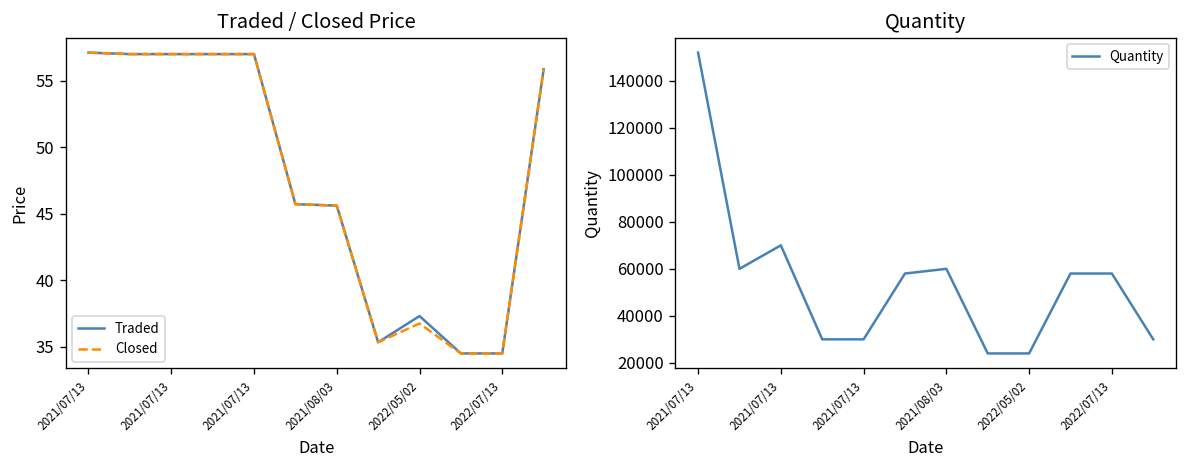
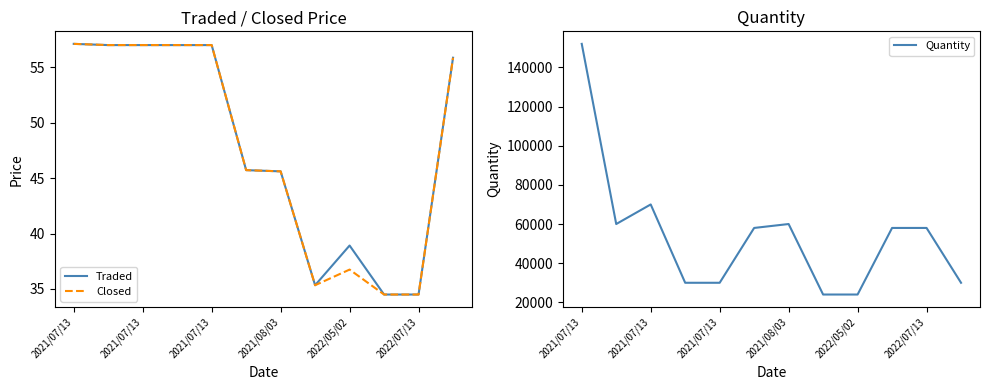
  {
    "Traded / Closed Price": {
      "Traded": {
-       "2022/05/02": 37.3
+       "2022/05/02": 38.9
      },
      "Closed": {
        "2022/05/02": 36.8
      }
    },
    "Quantity": {
      "2022/05/02": 24000
    }
  }
